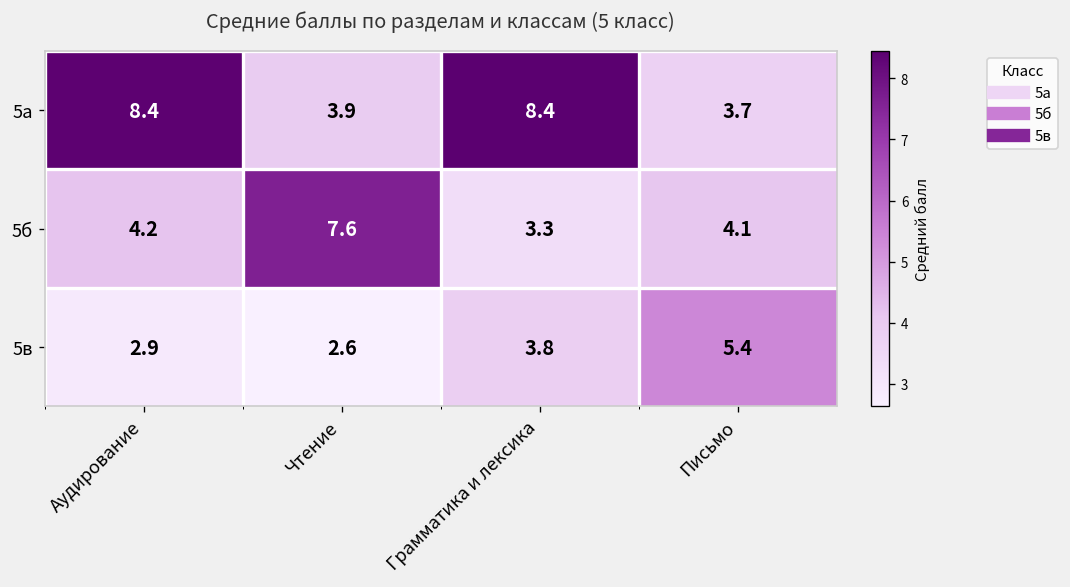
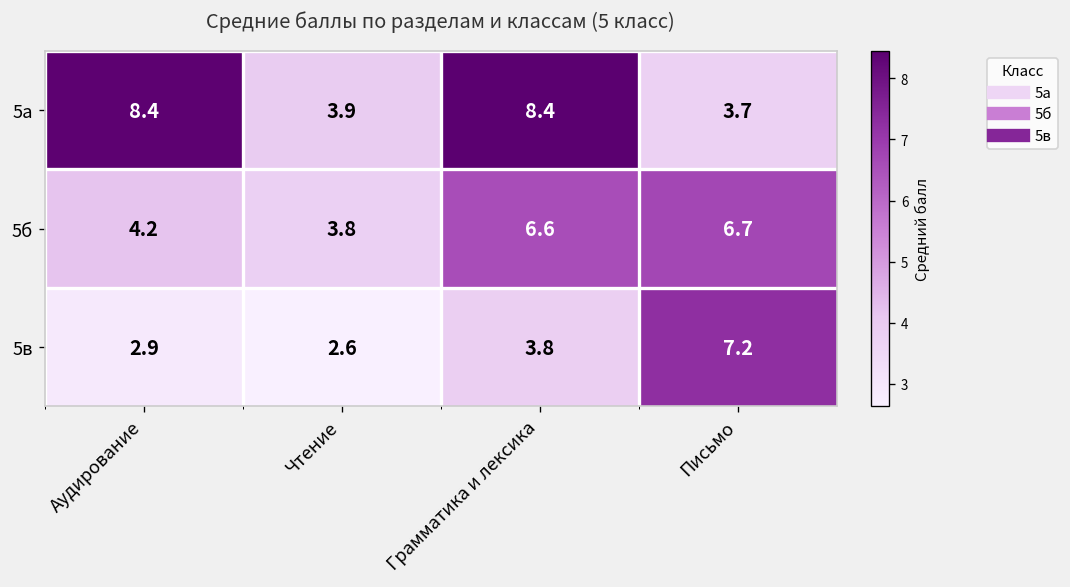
  {
    "5а": {
      "Аудирование": 8.4,
      "Чтение": 3.9,
      "Грамматика и лексика": 8.4,
      "Письмо": 3.7
    },
    "5б": {
      "Аудирование": 4.2,
-     "Чтение": 7.6,
-     "Грамматика и лексика": 3.3,
-     "Письмо": 4.1
+     "Чтение": 3.8,
+     "Грамматика и лексика": 6.6,
+     "Письмо": 6.7
    },
    "5в": {
      "Аудирование": 2.9,
      "Чтение": 2.6,
      "Грамматика и лексика": 3.8,
-     "Письмо": 5.4
+     "Письмо": 7.2
    }
  }
